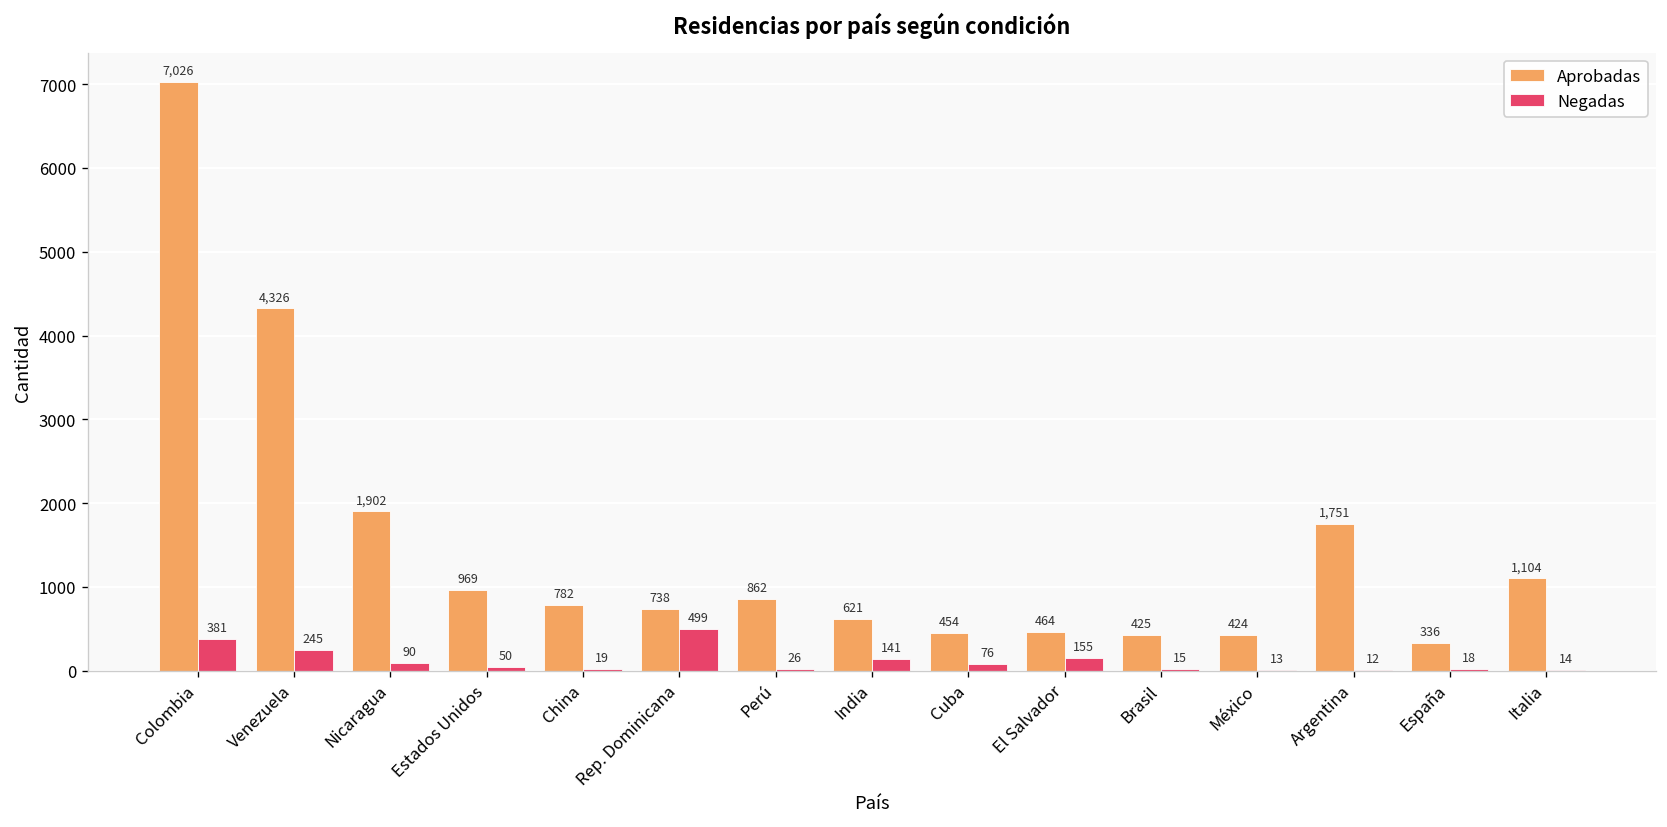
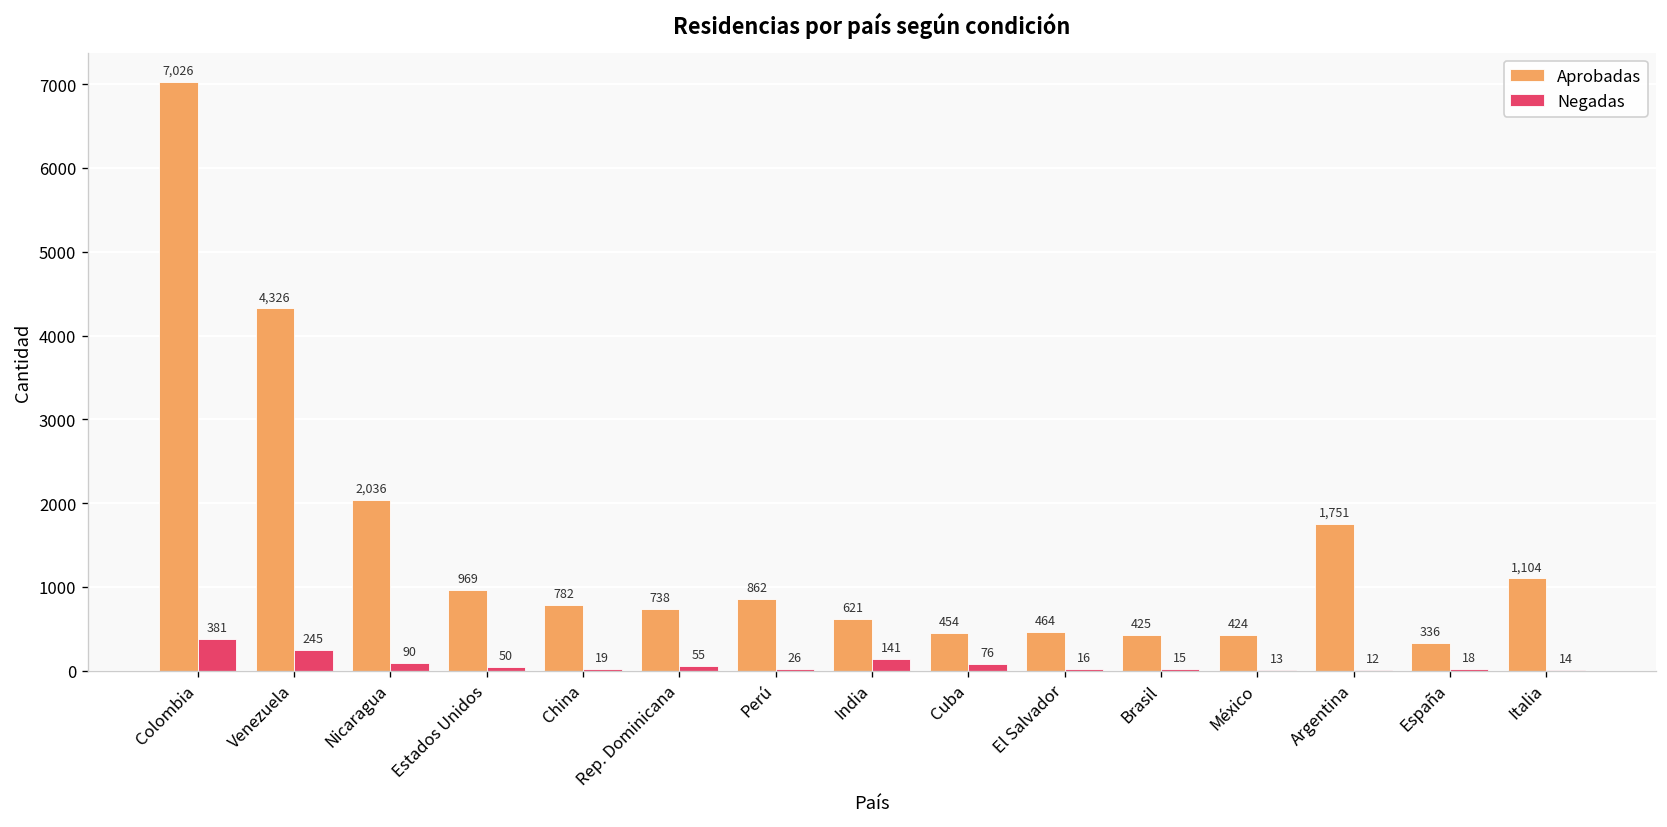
  {
    "Aprobadas": {
      "Colombia": "7,026",
      "Venezuela": "4,326",
-     "Nicaragua": "1,902",
+     "Nicaragua": "2,036",
      "Estados Unidos": "969",
      "China": "782",
      "Rep. Dominicana": "738",
      "Perú": "862",
      "India": "621",
      "Cuba": "454",
      "El Salvador": "464",
      "Brasil": "425",
      "México": "424",
      "Argentina": "1,751",
      "España": "336",
      "Italia": "1,104"
    },
    "Negadas": {
      "Colombia": "381",
      "Venezuela": "245",
      "Nicaragua": "90",
      "Estados Unidos": "50",
      "China": "19",
-     "Rep. Dominicana": "499",
+     "Rep. Dominicana": "55",
      "Perú": "26",
      "India": "141",
      "Cuba": "76",
-     "El Salvador": "155",
+     "El Salvador": "16",
      "Brasil": "15",
      "México": "13",
      "Argentina": "12",
      "España": "18",
      "Italia": "14"
    }
  }
